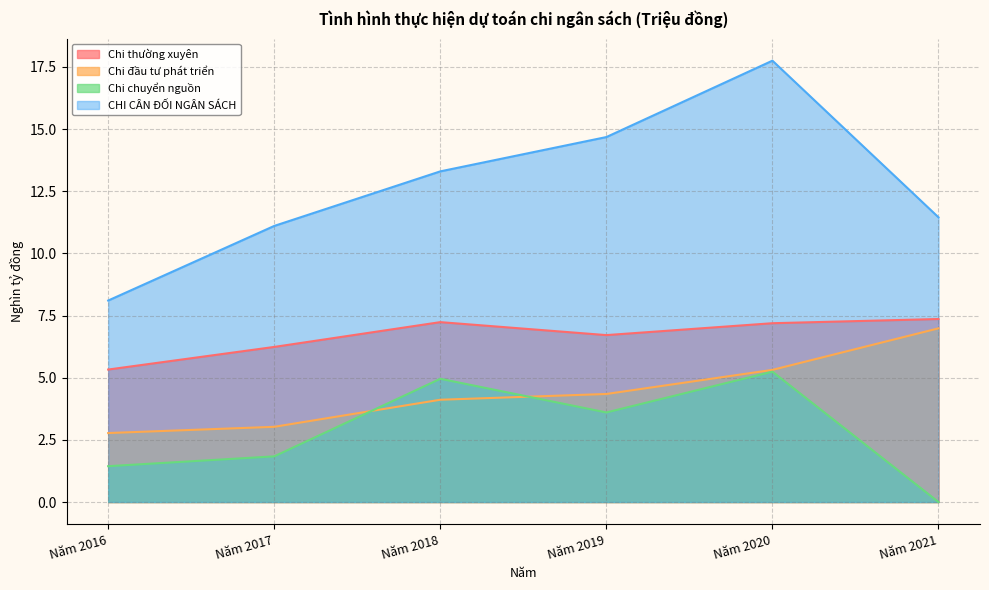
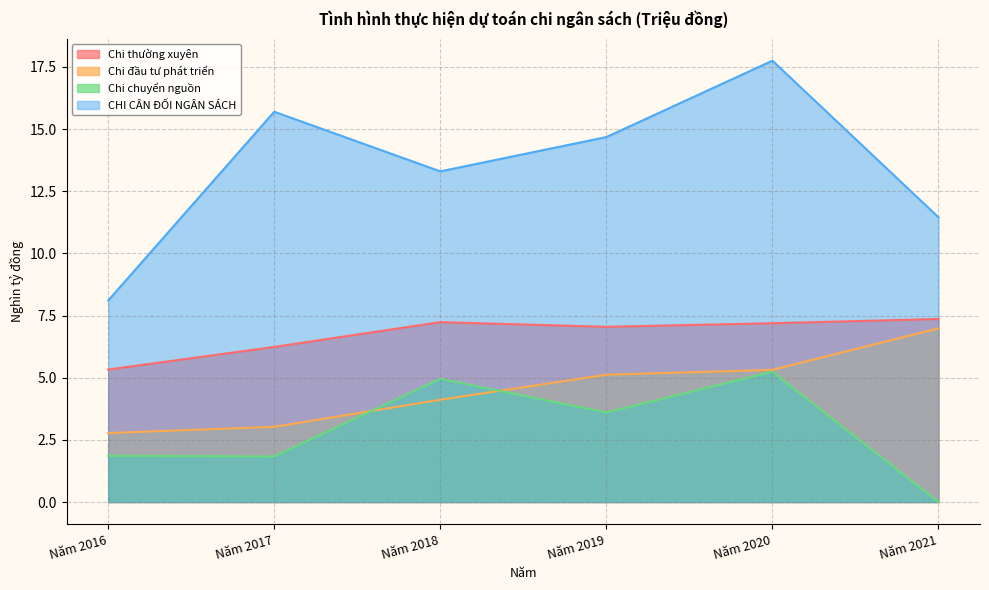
  {
    "Chi thường xuyên": {
      "Năm 2016": 5.3,
      "Năm 2017": 6.2,
      "Năm 2018": 7.2,
-     "Năm 2019": 6.7,
+     "Năm 2019": 7.0,
      "Năm 2020": 7.2,
      "Năm 2021": 7.4
    },
    "Chi đầu tư phát triển": {
      "Năm 2016": 2.8,
      "Năm 2017": 3.0,
      "Năm 2018": 4.1,
-     "Năm 2019": 4.3,
+     "Năm 2019": 5.1,
      "Năm 2021": 7.0
    },
    "Chi chuyển nguồn": {
-     "Năm 2016": 1.4,
+     "Năm 2016": 1.9,
      "Năm 2017": 1.8,
      "Năm 2018": 5.0,
      "Năm 2019": 3.6,
      "Năm 2021": 0.0
    },
    "CHI CÂN ĐỐI NGÂN SÁCH": {
      "Năm 2016": 8.1,
-     "Năm 2017": 11.1,
+     "Năm 2017": 15.7,
      "Năm 2018": 13.3,
      "Năm 2019": 14.7,
      "Năm 2020": 17.8,
      "Năm 2021": 11.5
    }
  }
